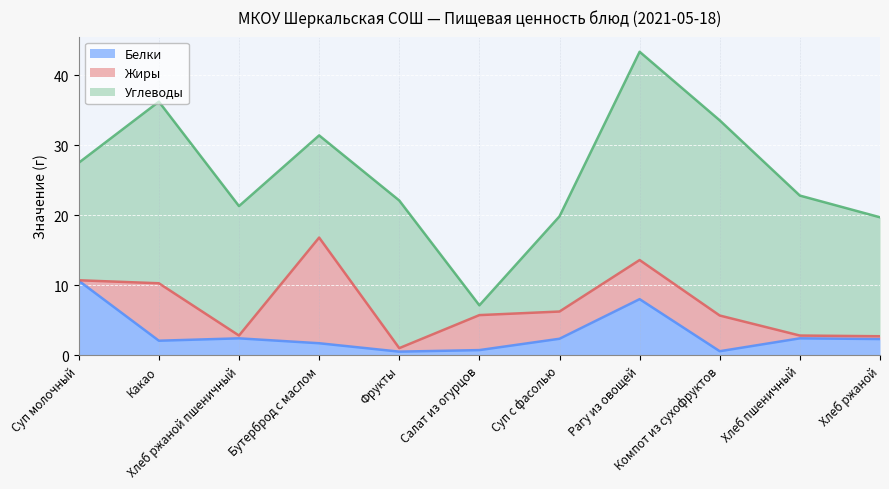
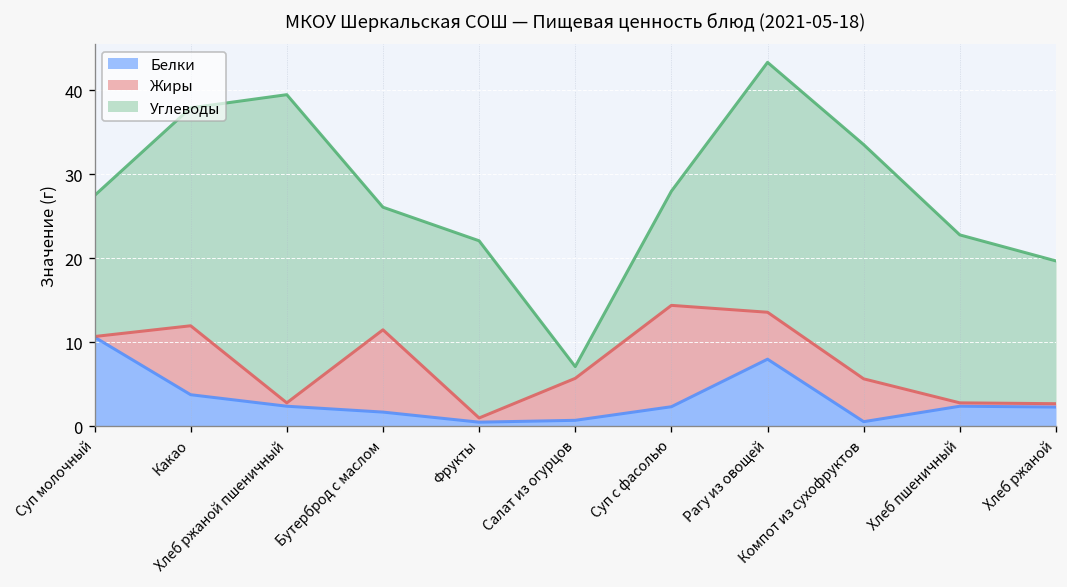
  {
    "Белки": {
-     "Какао": 2,
+     "Какао": 4,
      "Хлеб ржаной пшеничный": 2,
      "Бутерброд с маслом": 2,
      "Фрукты": 1,
      "Салат из огурцов": 1,
      "Суп с фасолью": 2,
      "Рагу из овощей": 8,
      "Компот из сухофруктов": 1,
      "Хлеб пшеничный": 2,
      "Хлеб ржаной": 2
    },
    "Жиры": {
      "Какао": 8,
      "Хлеб ржаной пшеничный": 0,
-     "Бутерброд с маслом": 15,
+     "Бутерброд с маслом": 10,
      "Фрукты": 1,
      "Салат из огурцов": 5,
-     "Суп с фасолью": 4,
+     "Суп с фасолью": 12,
      "Рагу из овощей": 6,
      "Компот из сухофруктов": 5,
      "Хлеб пшеничный": 0,
      "Хлеб ржаной": 0
    },
    "Углеводы": {
      "Суп молочный": 17,
-     "Хлеб ржаной пшеничный": 19,
+     "Хлеб ржаной пшеничный": 37,
      "Бутерброд с маслом": 15,
      "Фрукты": 21,
      "Салат из огурцов": 1,
      "Суп с фасолью": 14,
      "Рагу из овощей": 30,
      "Компот из сухофруктов": 28,
      "Хлеб пшеничный": 20,
      "Хлеб ржаной": 17
    }
  }
